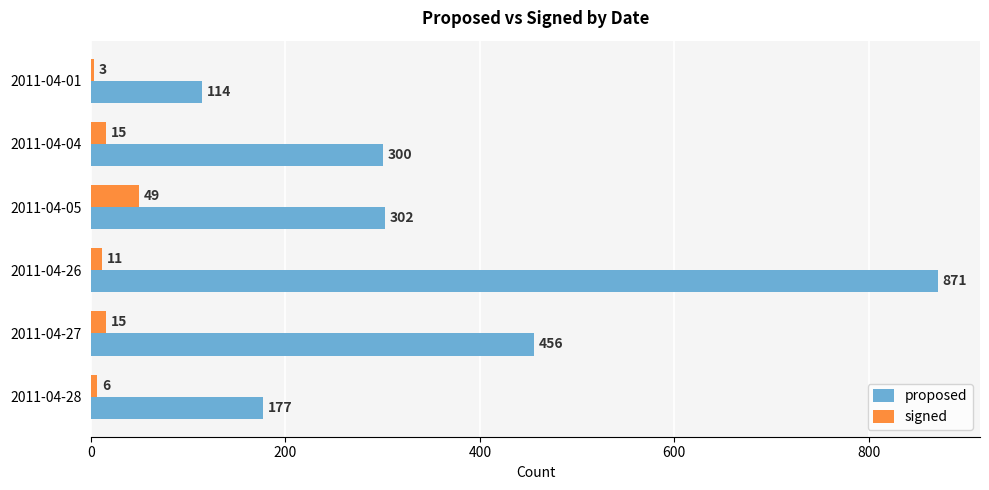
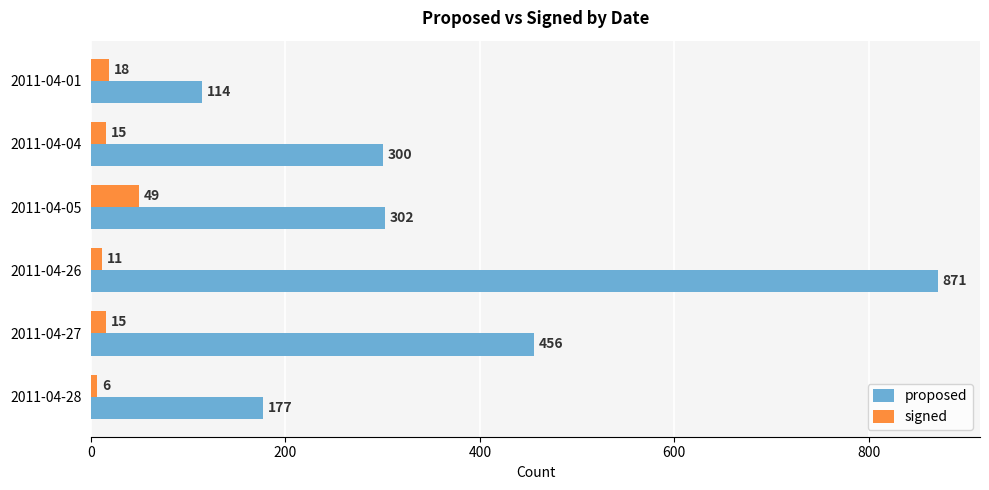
  {
    "proposed": {
      "2011-04-01": 114,
      "2011-04-04": 300,
      "2011-04-05": 302,
      "2011-04-26": 871,
      "2011-04-27": 456,
      "2011-04-28": 177
    },
    "signed": {
-     "2011-04-01": 3,
+     "2011-04-01": 18,
      "2011-04-04": 15,
      "2011-04-05": 49,
      "2011-04-26": 11,
      "2011-04-27": 15,
      "2011-04-28": 6
    }
  }
